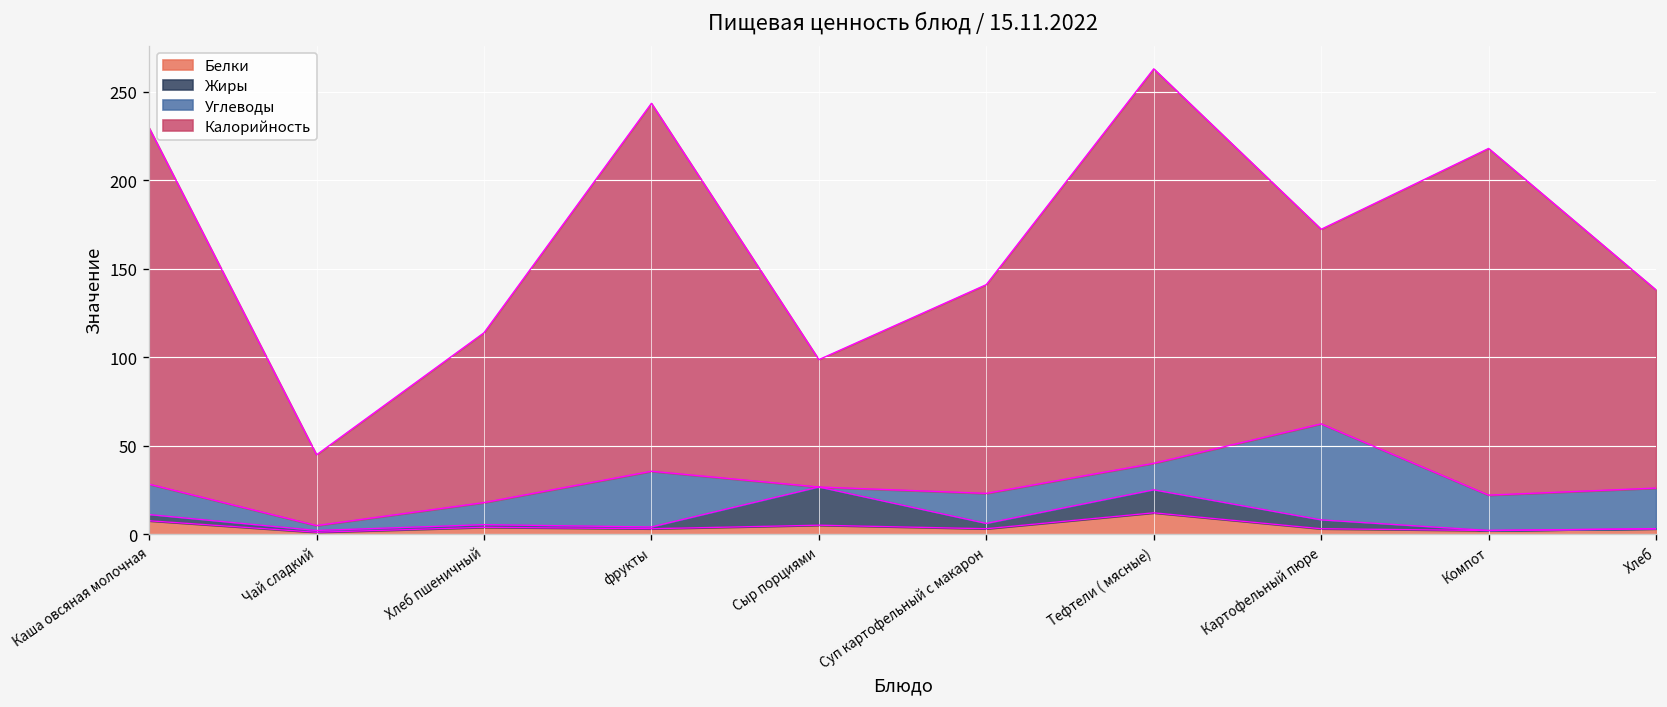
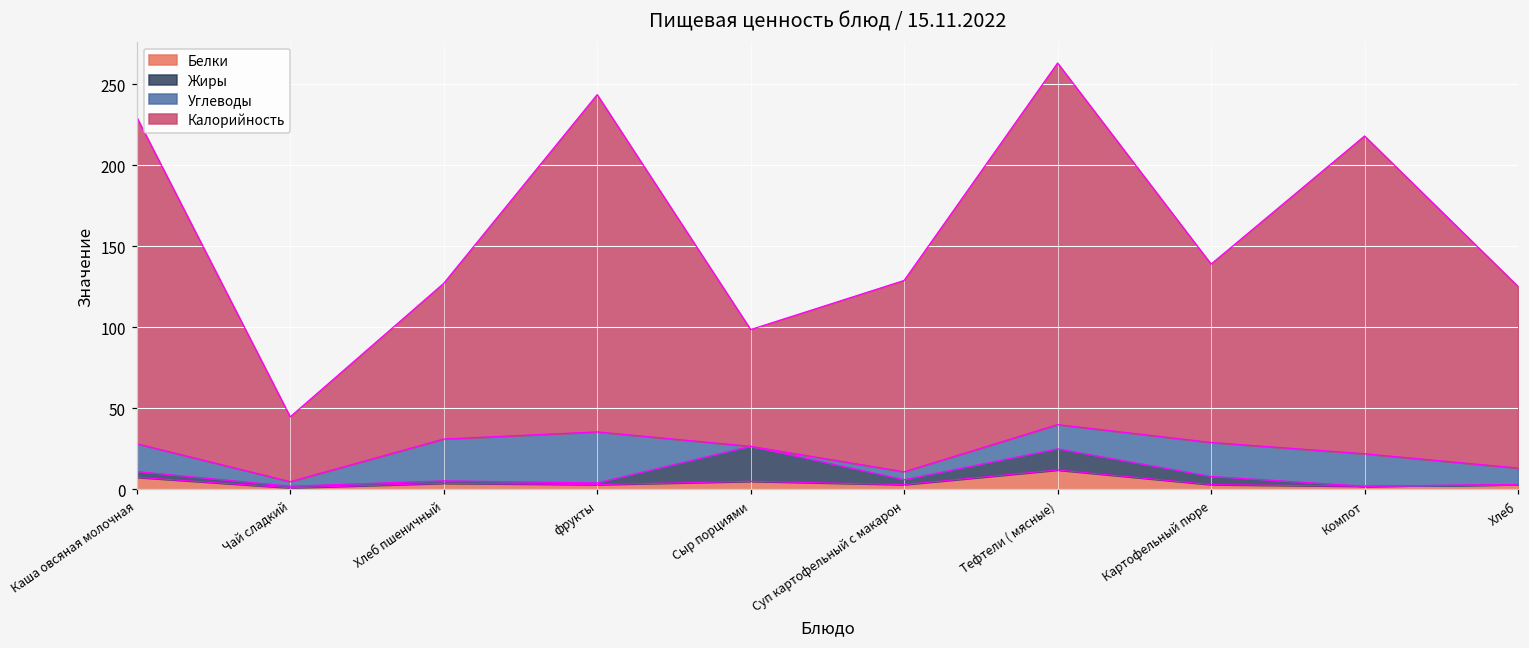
  {
    "Жиры": {
      "Каша овсяная молочная": 4,
      "Суп картофельный с макарон": 3,
      "Тефтели ( мясные)": 13,
      "Картофельный пюре": 5
    },
    "Углеводы": {
      "Каша овсяная молочная": 17,
      "Чай сладкий": 3,
-     "Хлеб пшеничный": 13,
+     "Хлеб пшеничный": 26,
      "фрукты": 32,
-     "Суп картофельный с макарон": 17,
+     "Суп картофельный с макарон": 5,
      "Тефтели ( мясные)": 15,
-     "Картофельный пюре": 54,
+     "Картофельный пюре": 21,
      "Компот": 20,
-     "Хлеб": 23
+     "Хлеб": 10
    }
  }
